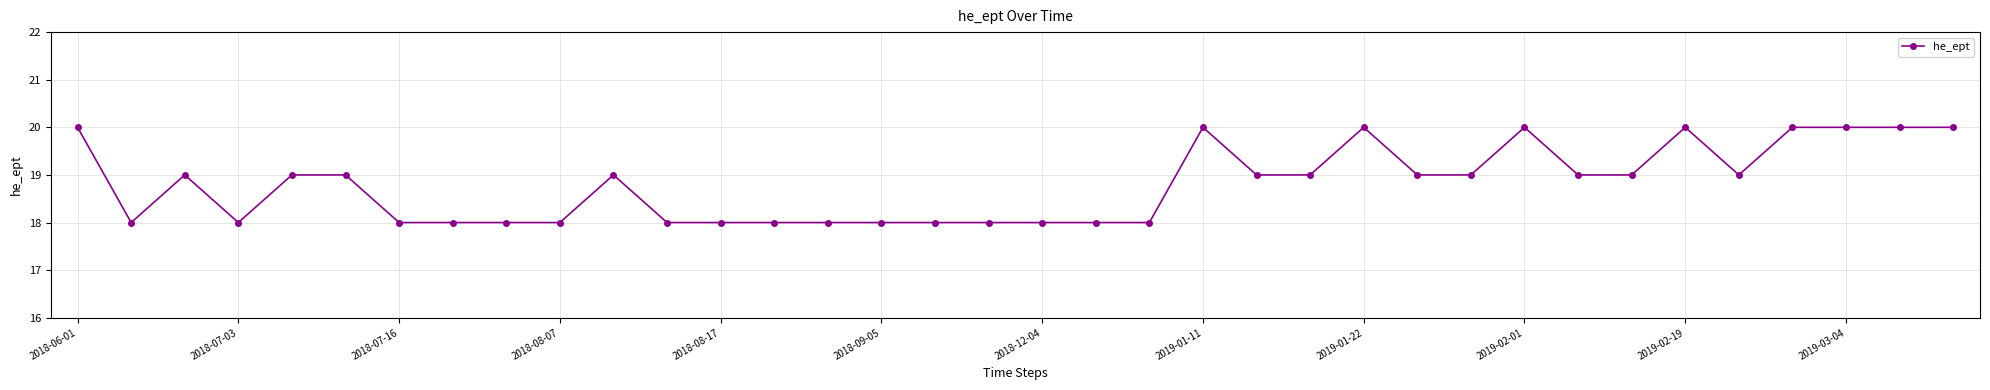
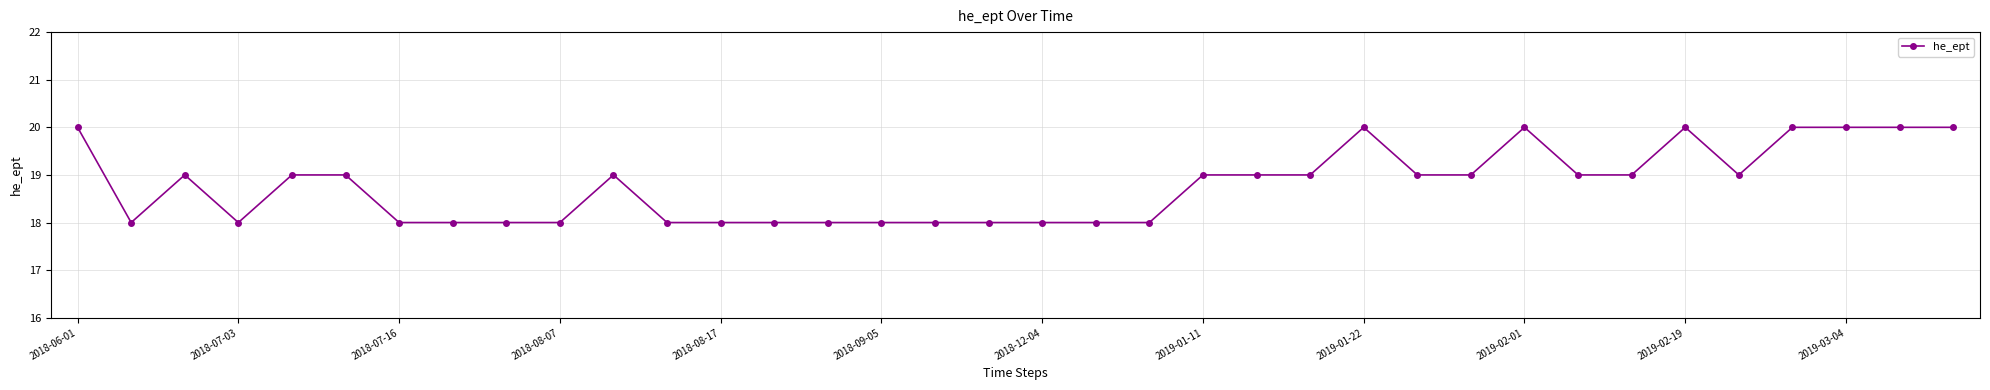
  {
    "2018-06-01": 20,
    "2018-07-03": 18,
    "2018-07-16": 18,
    "2018-08-07": 18,
    "2018-08-17": 18,
    "2018-09-05": 18,
    "2018-12-04": 18,
-   "2019-01-11": 20,
+   "2019-01-11": 19,
    "2019-01-22": 20,
    "2019-02-01": 20,
    "2019-02-19": 20,
    "2019-03-04": 20
  }
